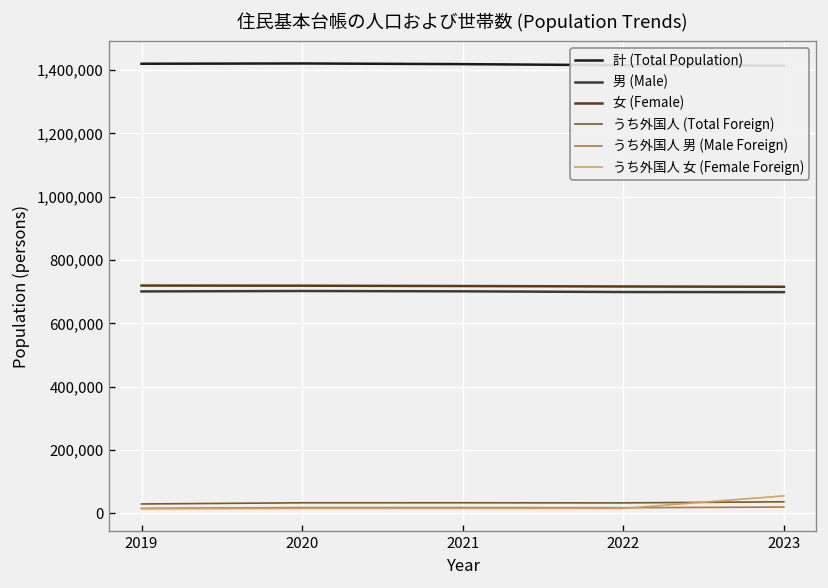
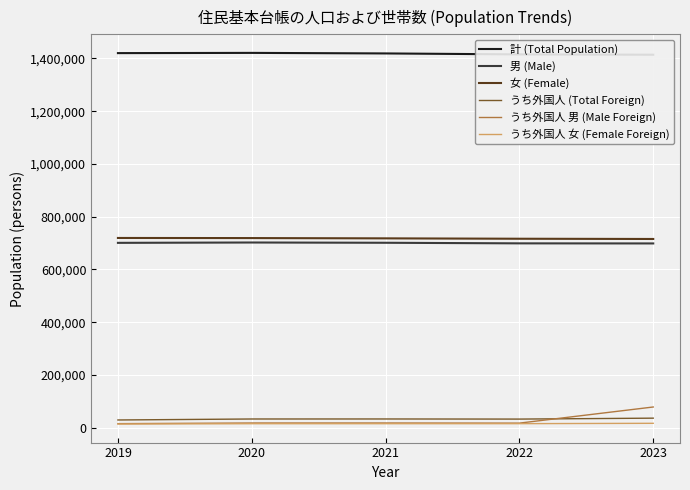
  {
    "うち外国人 男 (Male Foreign)": {
-     "2023": "20,000"
+     "2023": "80,000"
    },
    "うち外国人 女 (Female Foreign)": {
-     "2023": "50,000"
+     "2023": "20,000"
    }
  }
